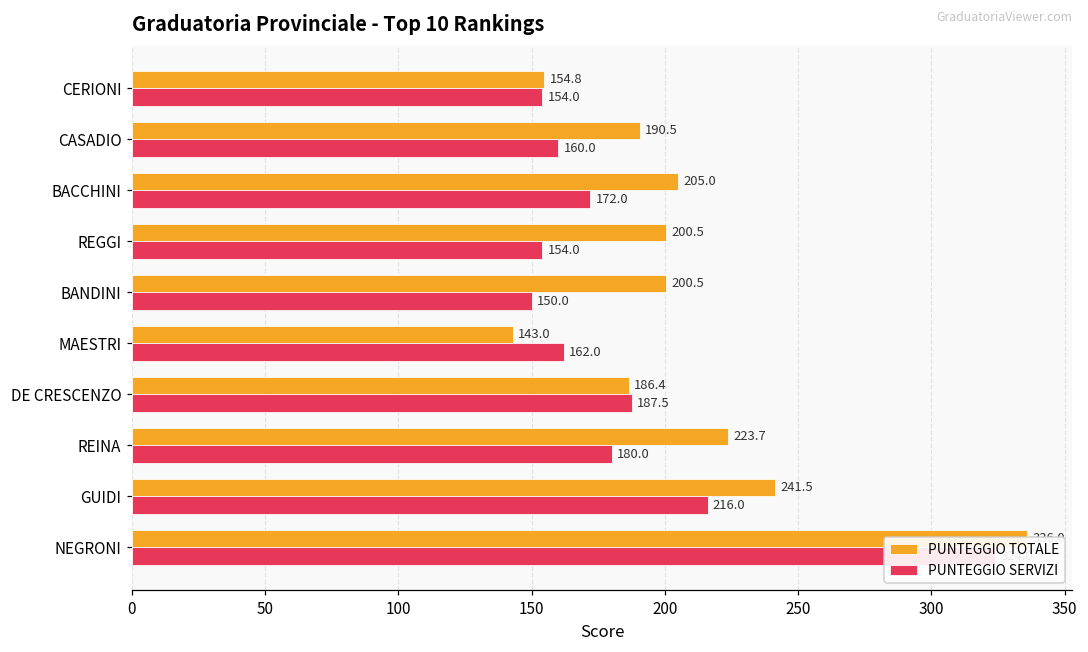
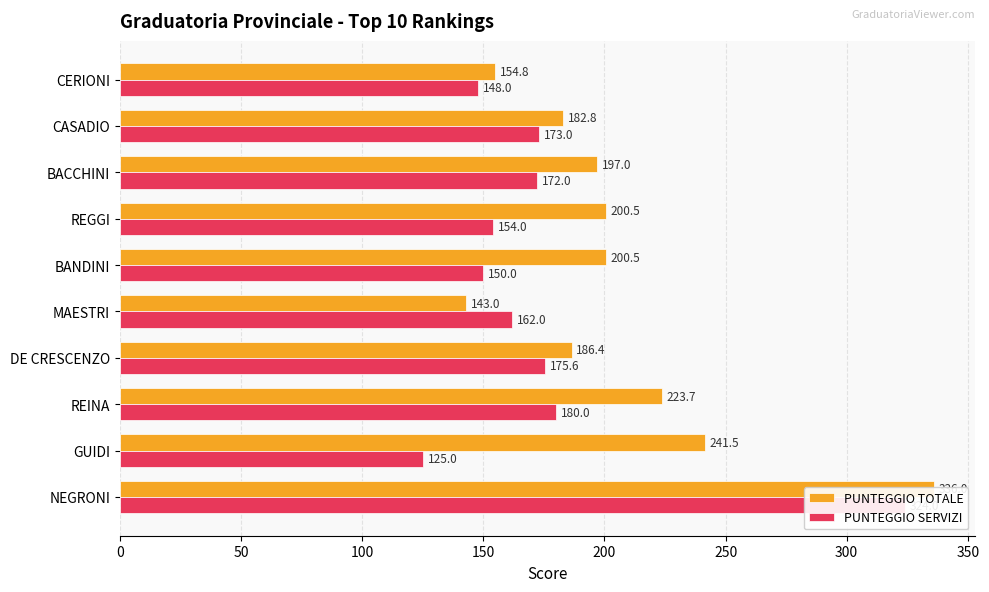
  {
    "PUNTEGGIO TOTALE": {
      "CERIONI": 154.8,
-     "CASADIO": 190.5,
-     "BACCHINI": 205.0,
+     "CASADIO": 182.8,
+     "BACCHINI": 197.0,
      "REGGI": 200.5,
      "BANDINI": 200.5,
      "MAESTRI": 143.0,
      "DE CRESCENZO": 186.4,
      "REINA": 223.7,
      "GUIDI": 241.5
    },
    "PUNTEGGIO SERVIZI": {
-     "CERIONI": 154.0,
-     "CASADIO": 160.0,
+     "CERIONI": 148.0,
+     "CASADIO": 173.0,
      "BACCHINI": 172.0,
      "REGGI": 154.0,
      "BANDINI": 150.0,
      "MAESTRI": 162.0,
-     "DE CRESCENZO": 187.5,
+     "DE CRESCENZO": 175.6,
      "REINA": 180.0,
-     "GUIDI": 216.0
+     "GUIDI": 125.0
    }
  }
